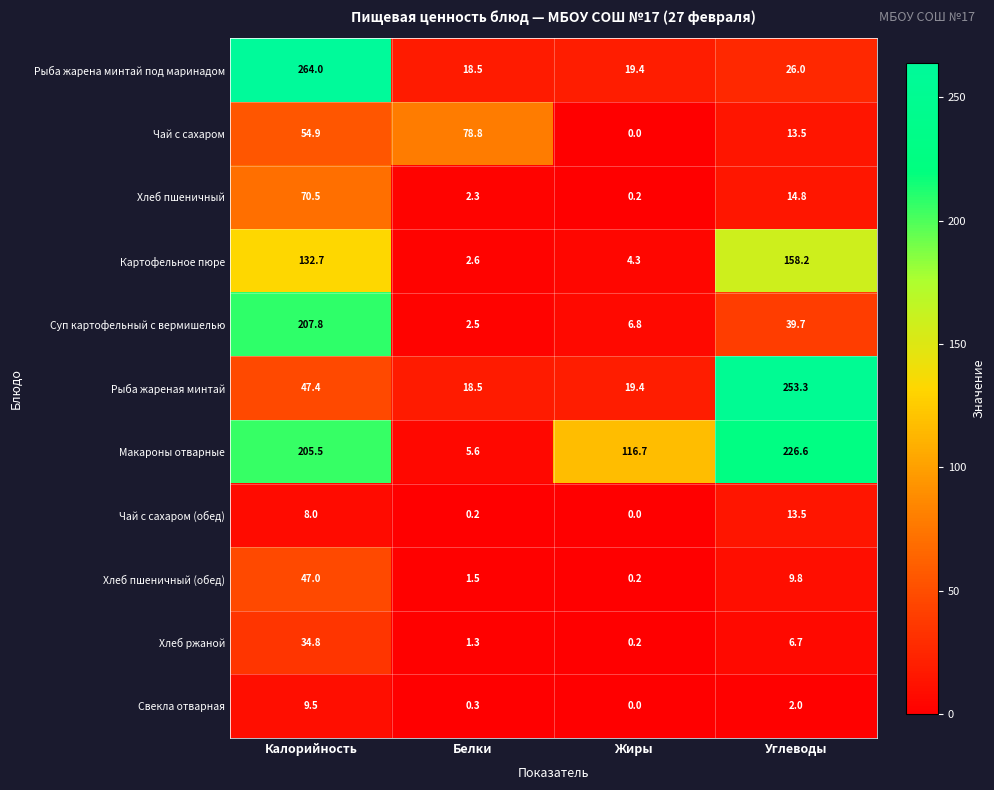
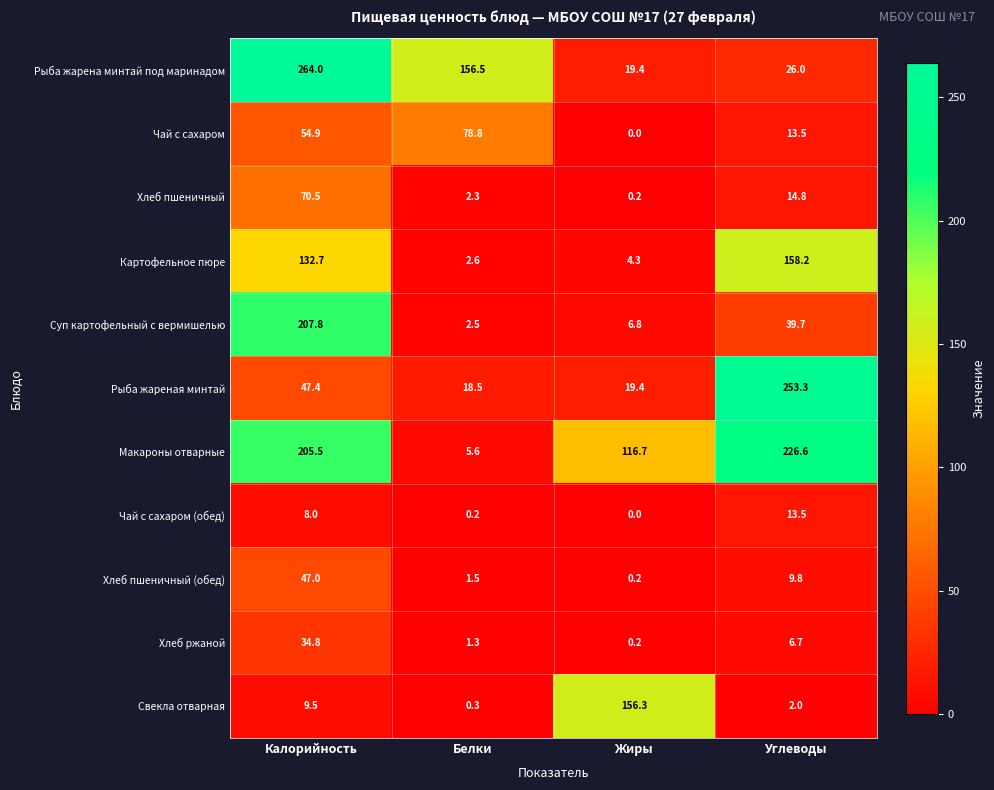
  {
    "Рыба жарена минтай под маринадом": {
      "Калорийность": 264.0,
-     "Белки": 18.5,
+     "Белки": 156.5,
      "Жиры": 19.4,
      "Углеводы": 26.0
    },
    "Чай с сахаром": {
      "Калорийность": 54.9,
      "Белки": 78.8,
      "Жиры": 0.0,
      "Углеводы": 13.5
    },
    "Хлеб пшеничный": {
      "Калорийность": 70.5,
      "Белки": 2.3,
      "Жиры": 0.2,
      "Углеводы": 14.8
    },
    "Картофельное пюре": {
      "Калорийность": 132.7,
      "Белки": 2.6,
      "Жиры": 4.3,
      "Углеводы": 158.2
    },
    "Суп картофельный с вермишелью": {
      "Калорийность": 207.8,
      "Белки": 2.5,
      "Жиры": 6.8,
      "Углеводы": 39.7
    },
    "Рыба жареная минтай": {
      "Калорийность": 47.4,
      "Белки": 18.5,
      "Жиры": 19.4,
      "Углеводы": 253.3
    },
    "Макароны отварные": {
      "Калорийность": 205.5,
      "Белки": 5.6,
      "Жиры": 116.7,
      "Углеводы": 226.6
    },
    "Чай с сахаром (обед)": {
      "Калорийность": 8.0,
      "Белки": 0.2,
      "Жиры": 0.0,
      "Углеводы": 13.5
    },
    "Хлеб пшеничный (обед)": {
      "Калорийность": 47.0,
      "Белки": 1.5,
      "Жиры": 0.2,
      "Углеводы": 9.8
    },
    "Хлеб ржаной": {
      "Калорийность": 34.8,
      "Белки": 1.3,
      "Жиры": 0.2,
      "Углеводы": 6.7
    },
    "Свекла отварная": {
      "Калорийность": 9.5,
      "Белки": 0.3,
-     "Жиры": 0.0,
+     "Жиры": 156.3,
      "Углеводы": 2.0
    }
  }
